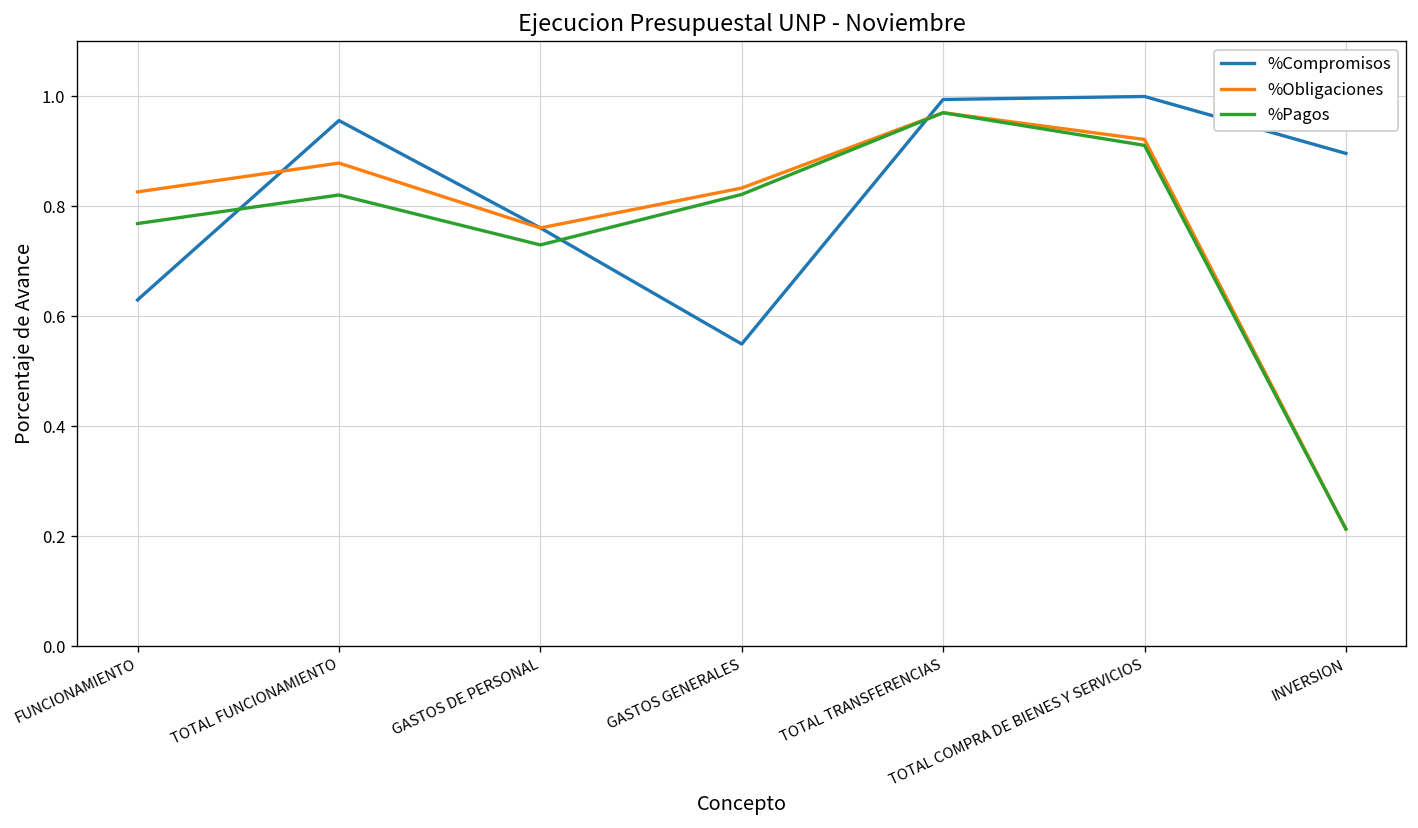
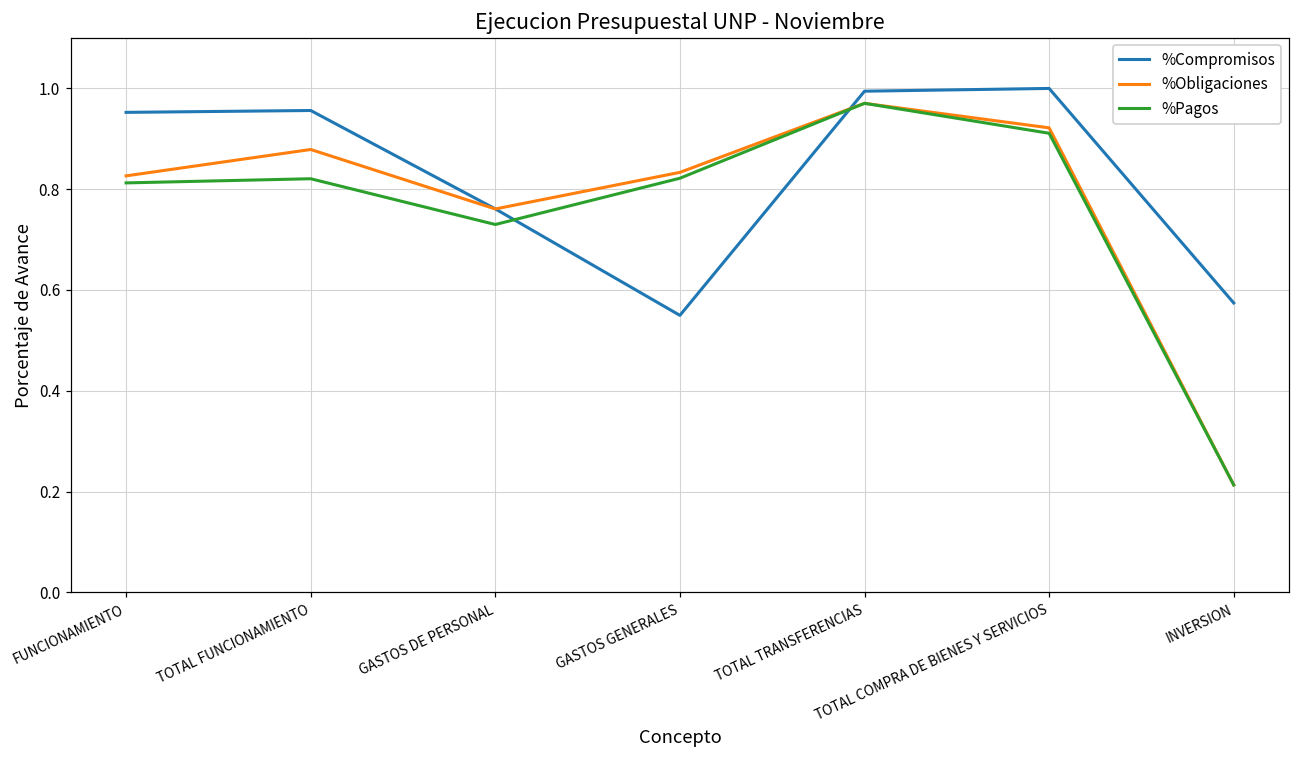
  {
    "%Compromisos": {
-     "FUNCIONAMIENTO": 0.63,
+     "FUNCIONAMIENTO": 0.95,
      "TOTAL FUNCIONAMIENTO": 0.96,
      "GASTOS GENERALES": 0.55,
      "TOTAL TRANSFERENCIAS": 0.99,
      "TOTAL COMPRA DE BIENES Y SERVICIOS": 1.00,
-     "INVERSION": 0.90
+     "INVERSION": 0.57
    },
    "%Obligaciones": {
      "FUNCIONAMIENTO": 0.83,
      "TOTAL FUNCIONAMIENTO": 0.88,
      "GASTOS GENERALES": 0.83,
      "TOTAL COMPRA DE BIENES Y SERVICIOS": 0.92
    },
    "%Pagos": {
-     "FUNCIONAMIENTO": 0.77,
+     "FUNCIONAMIENTO": 0.81,
      "TOTAL FUNCIONAMIENTO": 0.82,
      "GASTOS DE PERSONAL": 0.73,
      "GASTOS GENERALES": 0.82,
      "TOTAL COMPRA DE BIENES Y SERVICIOS": 0.91
    }
  }
